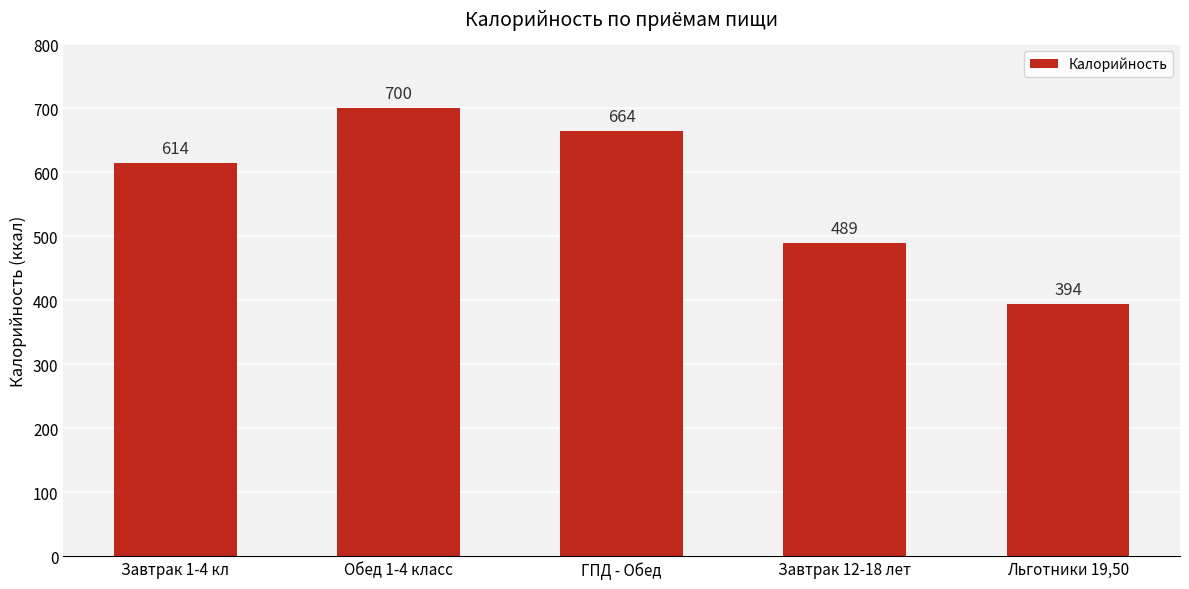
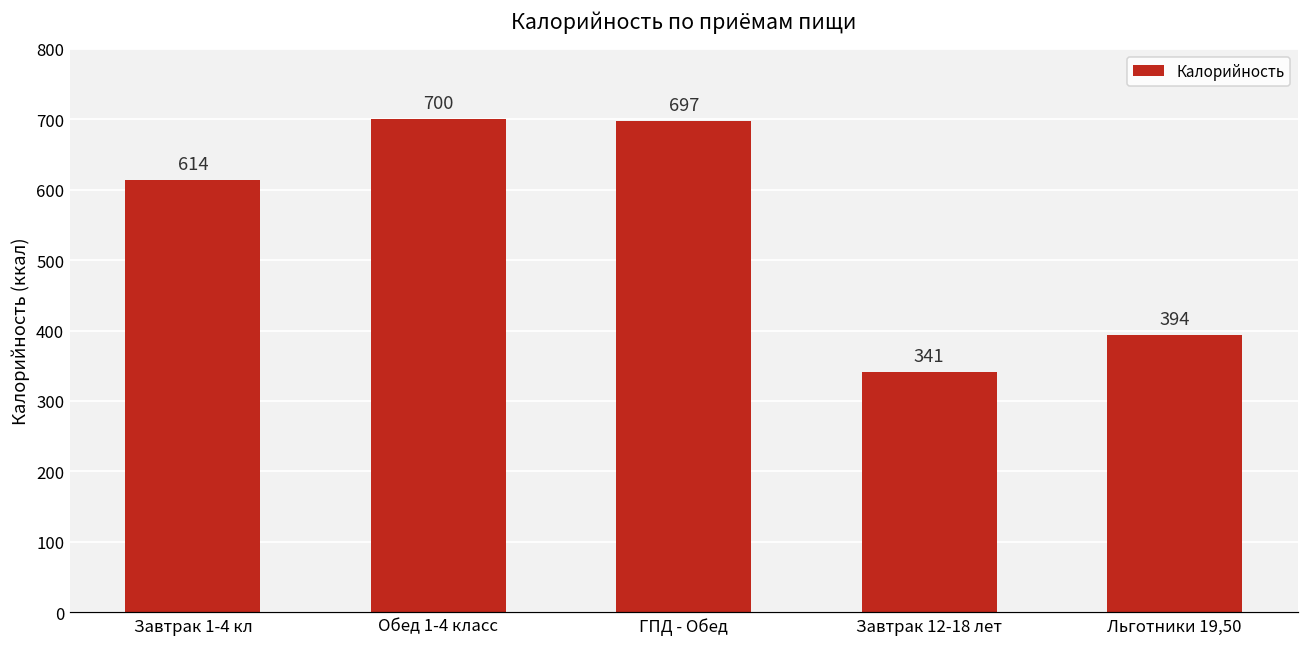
  {
    "Завтрак 1-4 кл": 614,
    "Обед 1-4 класс": 700,
-   "ГПД - Обед": 664,
-   "Завтрак 12-18 лет": 489,
+   "ГПД - Обед": 697,
+   "Завтрак 12-18 лет": 341,
    "Льготники 19,50": 394
  }
